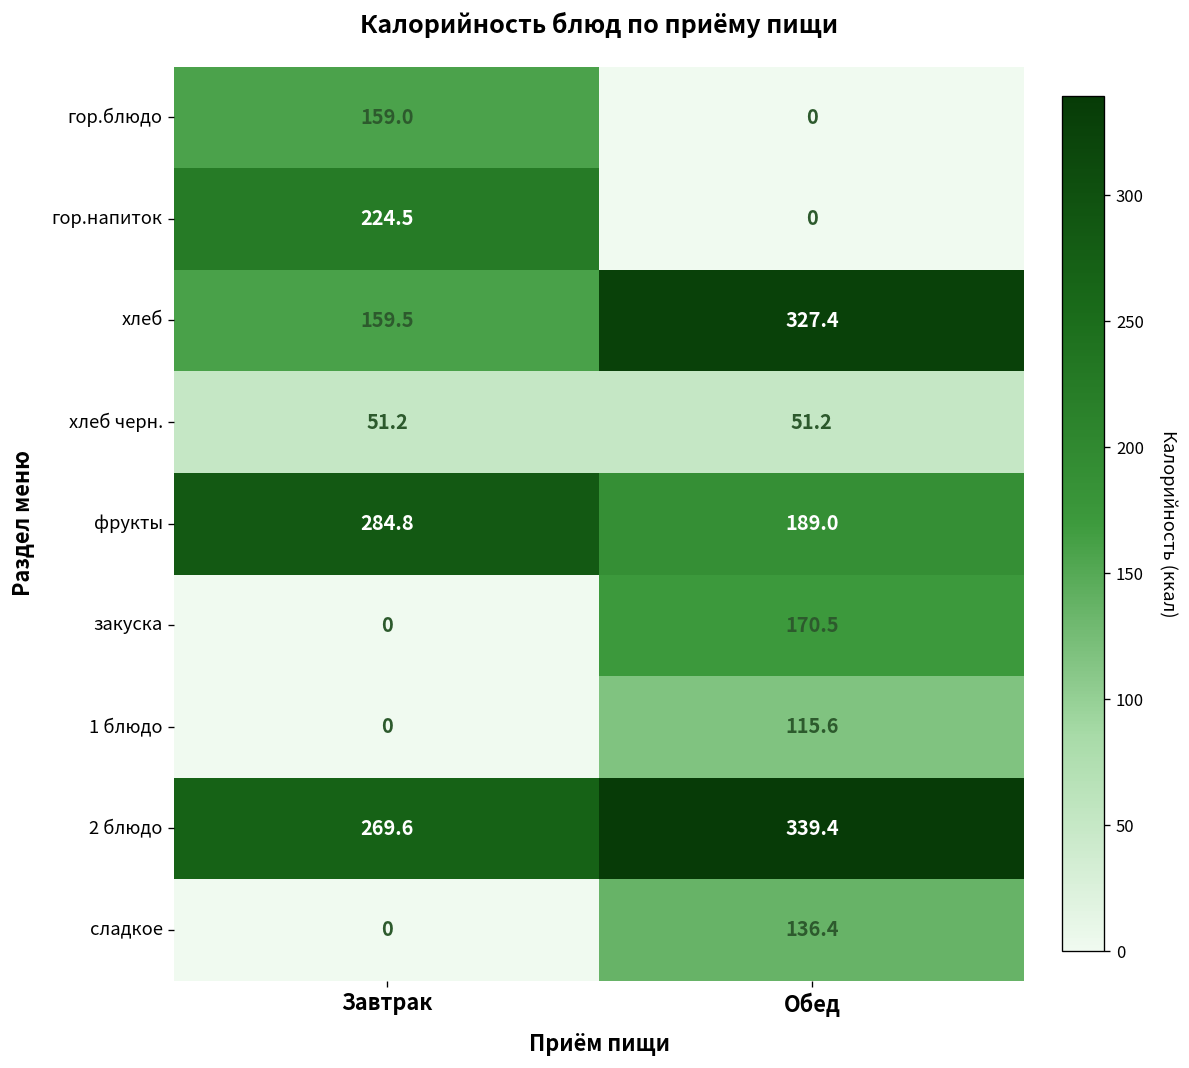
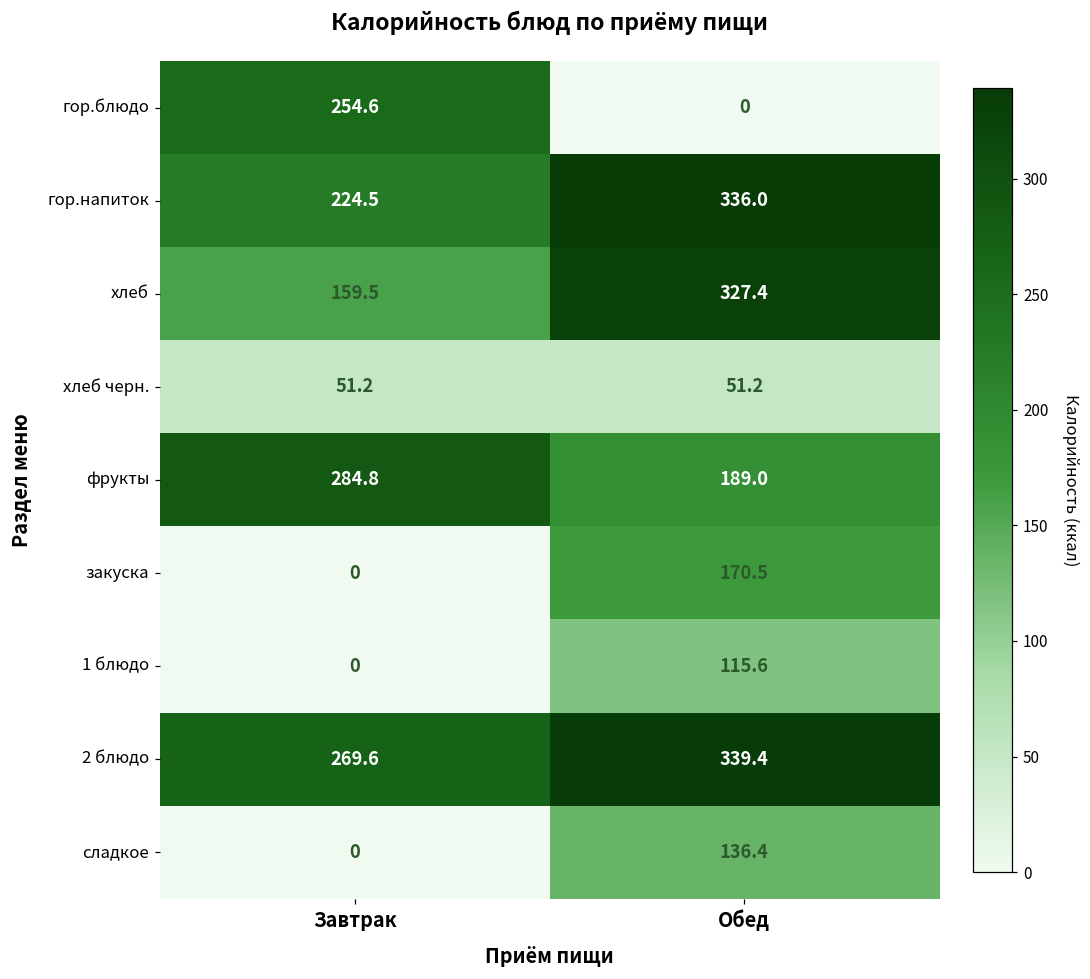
  {
    "гор.блюдо": {
-     "Завтрак": 159.0,
+     "Завтрак": 254.6,
      "Обед": 0
    },
    "гор.напиток": {
      "Завтрак": 224.5,
-     "Обед": 0
+     "Обед": 336.0
    },
    "хлеб": {
      "Завтрак": 159.5,
      "Обед": 327.4
    },
    "хлеб черн.": {
      "Завтрак": 51.2,
      "Обед": 51.2
    },
    "фрукты": {
      "Завтрак": 284.8,
      "Обед": 189.0
    },
    "закуска": {
      "Завтрак": 0,
      "Обед": 170.5
    },
    "1 блюдо": {
      "Завтрак": 0,
      "Обед": 115.6
    },
    "2 блюдо": {
      "Завтрак": 269.6,
      "Обед": 339.4
    },
    "сладкое": {
      "Завтрак": 0,
      "Обед": 136.4
    }
  }
